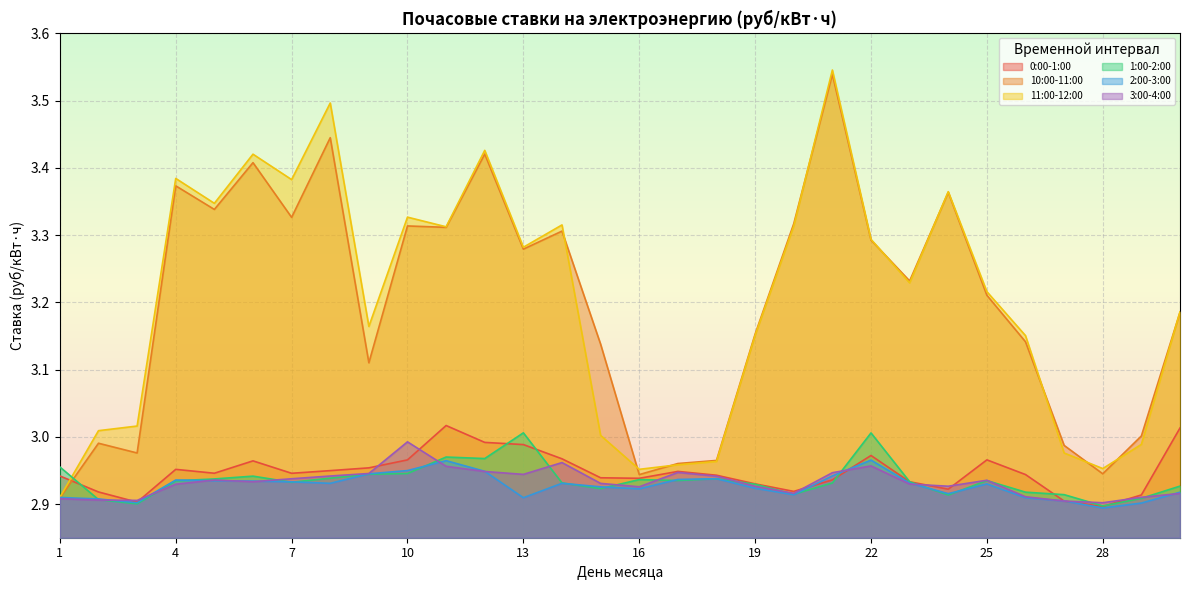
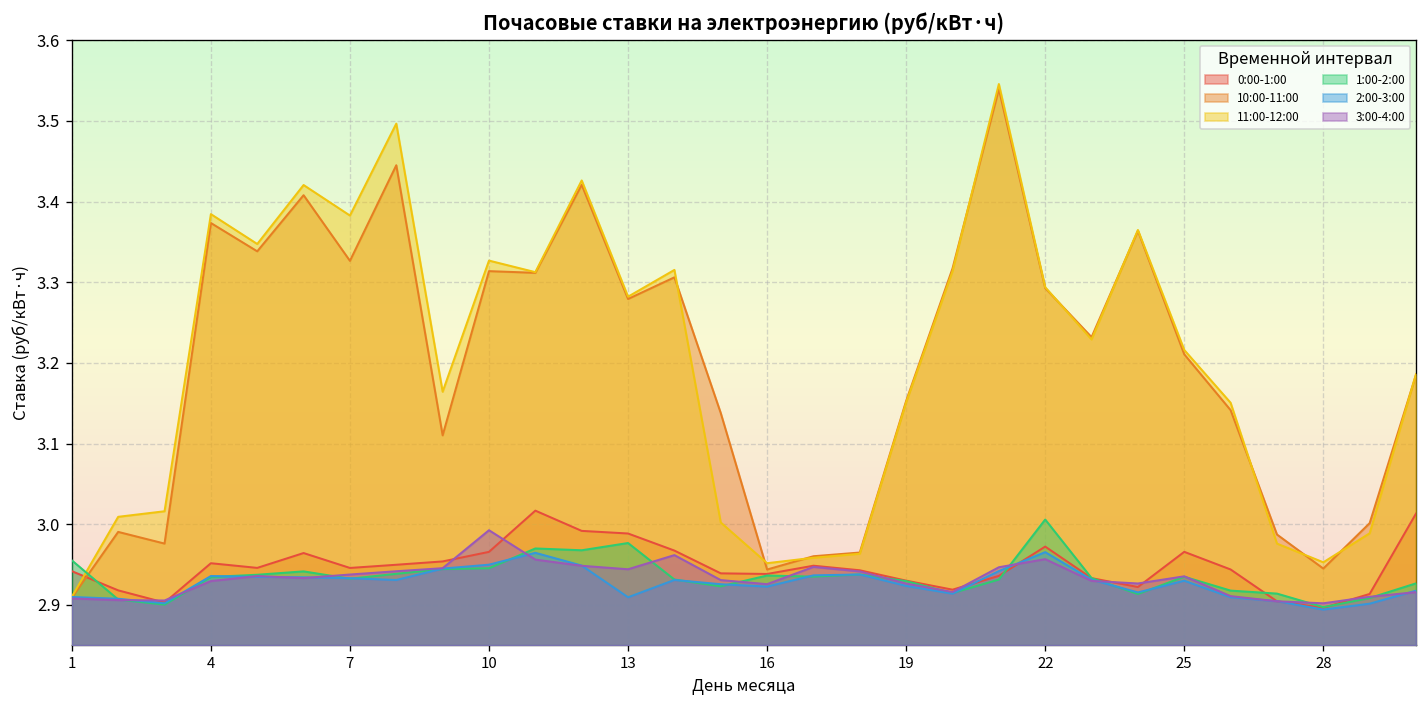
  {
    "1:00-2:00": {
      "1": 2.96,
      "10": 2.95,
-     "13": 3.01,
+     "13": 2.98,
      "22": 3.01
    },
    "2:00-3:00": {
      "10": 2.95,
      "13": 2.91,
      "22": 2.97,
      "25": 2.93
    },
    "3:00-4:00": {
      "4": 2.93,
      "7": 2.94,
      "10": 2.99,
      "13": 2.94,
      "22": 2.96,
      "28": 2.90
    }
  }
